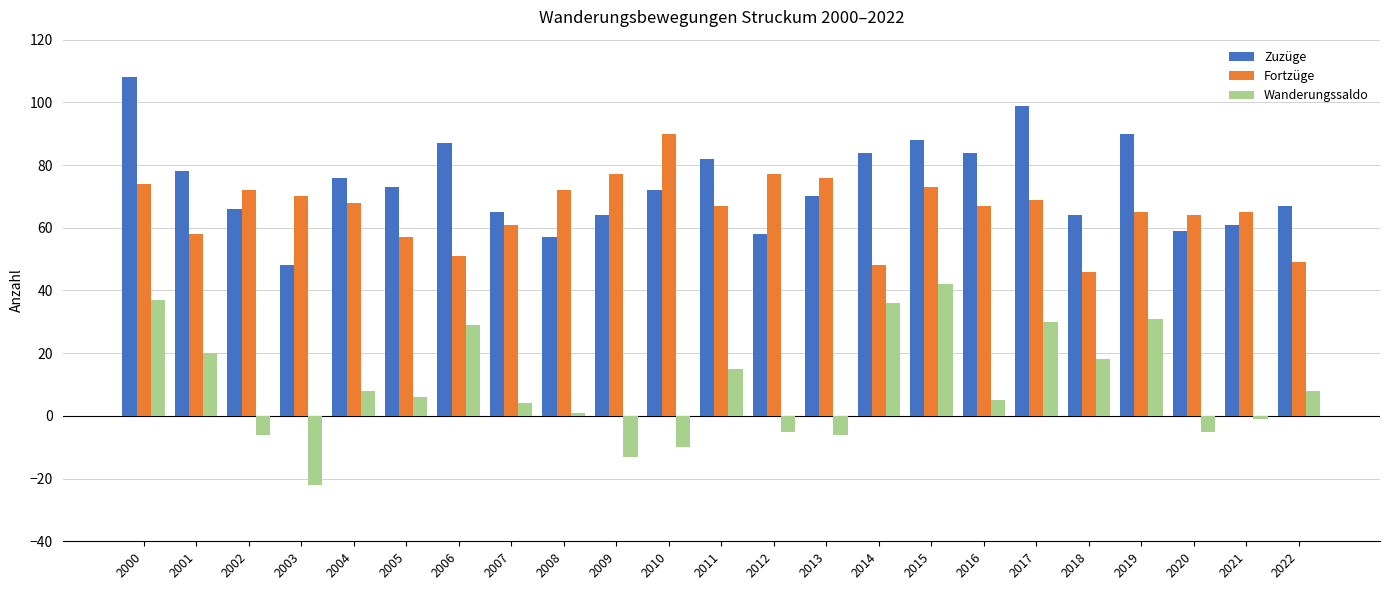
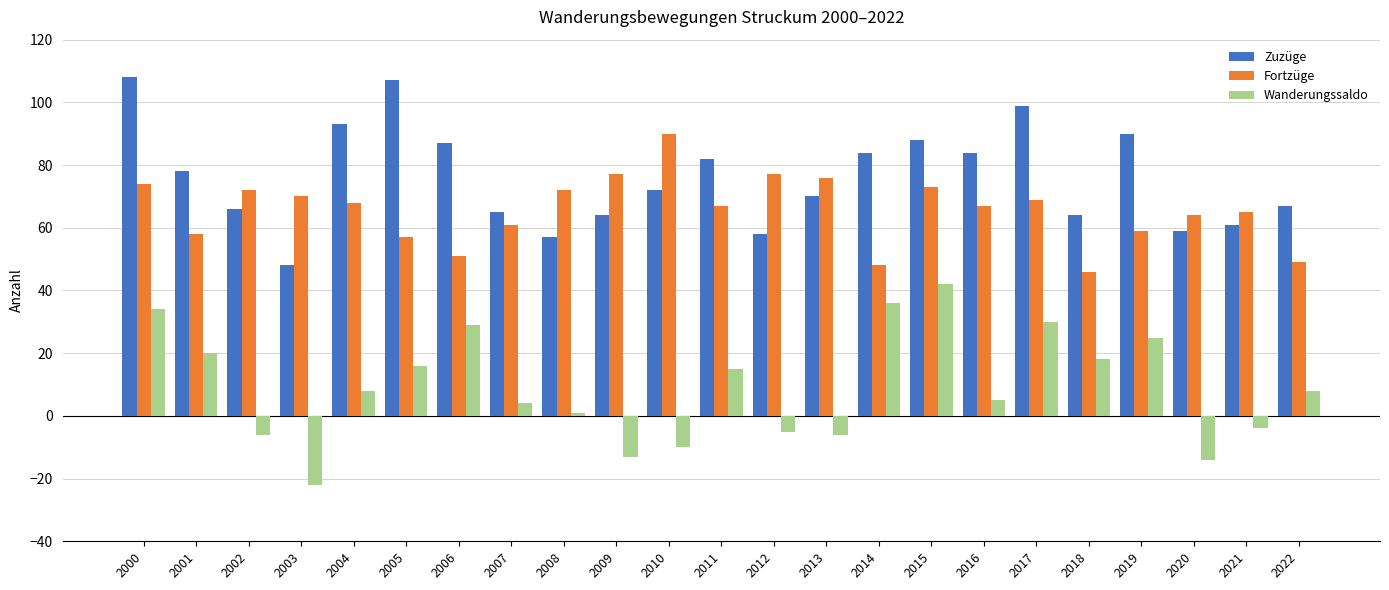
  {
    "Zuzüge": {
      "2000": 108,
      "2001": 78,
      "2002": 66,
      "2003": 48,
-     "2004": 76,
-     "2005": 73,
+     "2004": 93,
+     "2005": 107,
      "2006": 87,
      "2007": 65,
      "2008": 57,
      "2009": 64,
      "2010": 72,
      "2011": 82,
      "2012": 58,
      "2013": 70,
      "2014": 84,
      "2015": 88,
      "2016": 84,
      "2017": 99,
      "2018": 64,
      "2019": 90,
      "2020": 59,
      "2021": 61,
      "2022": 67
    },
    "Fortzüge": {
      "2000": 74,
      "2001": 58,
      "2002": 72,
      "2003": 70,
      "2004": 68,
      "2005": 57,
      "2006": 51,
      "2007": 61,
      "2008": 72,
      "2009": 77,
      "2010": 90,
      "2011": 67,
      "2012": 77,
      "2013": 76,
      "2014": 48,
      "2015": 73,
      "2016": 67,
      "2017": 69,
      "2018": 46,
-     "2019": 65,
+     "2019": 59,
      "2020": 64,
      "2021": 65,
      "2022": 49
    },
    "Wanderungssaldo": {
-     "2000": 37,
+     "2000": 34,
      "2001": 20,
      "2002": -6,
      "2003": -22,
      "2004": 8,
-     "2005": 6,
+     "2005": 16,
      "2006": 29,
      "2007": 4,
      "2008": 1,
      "2009": -13,
      "2010": -10,
      "2011": 15,
      "2012": -5,
      "2013": -6,
      "2014": 36,
      "2015": 42,
      "2016": 5,
      "2017": 30,
      "2018": 18,
-     "2019": 31,
-     "2020": -5,
-     "2021": -1,
+     "2019": 25,
+     "2020": -14,
+     "2021": -4,
      "2022": 8
    }
  }
